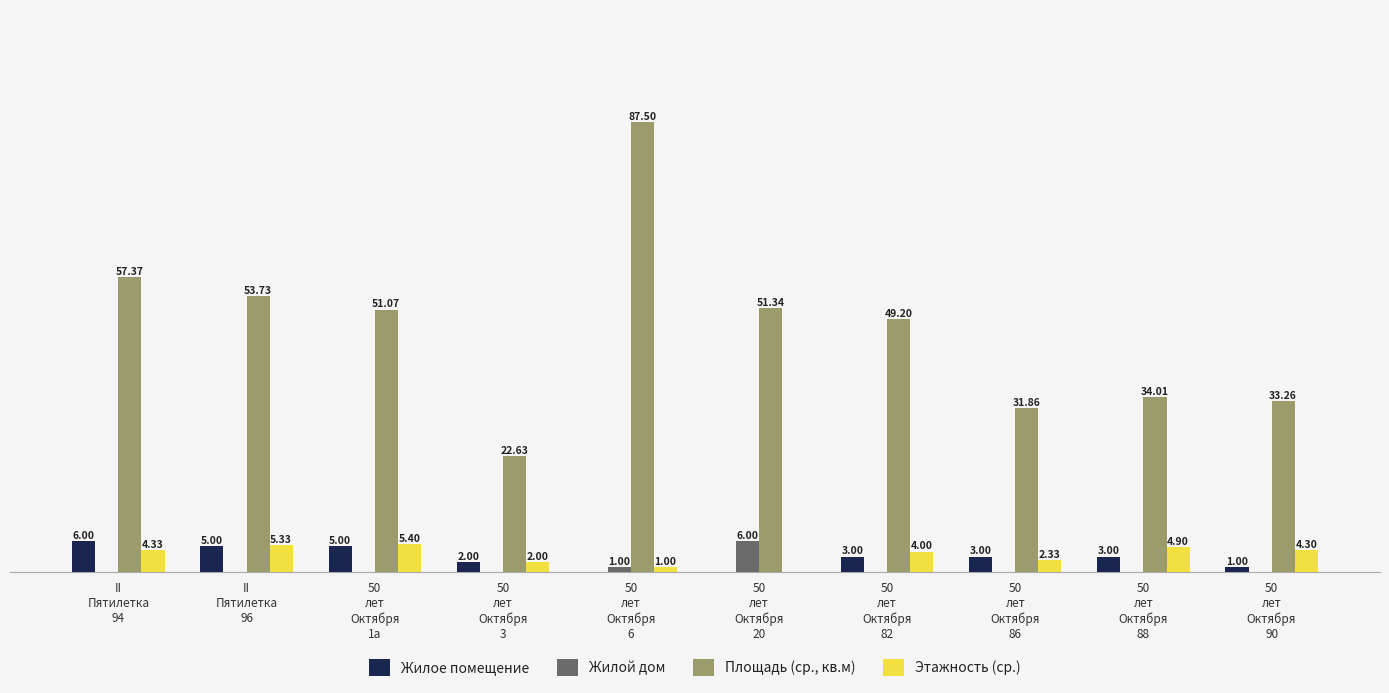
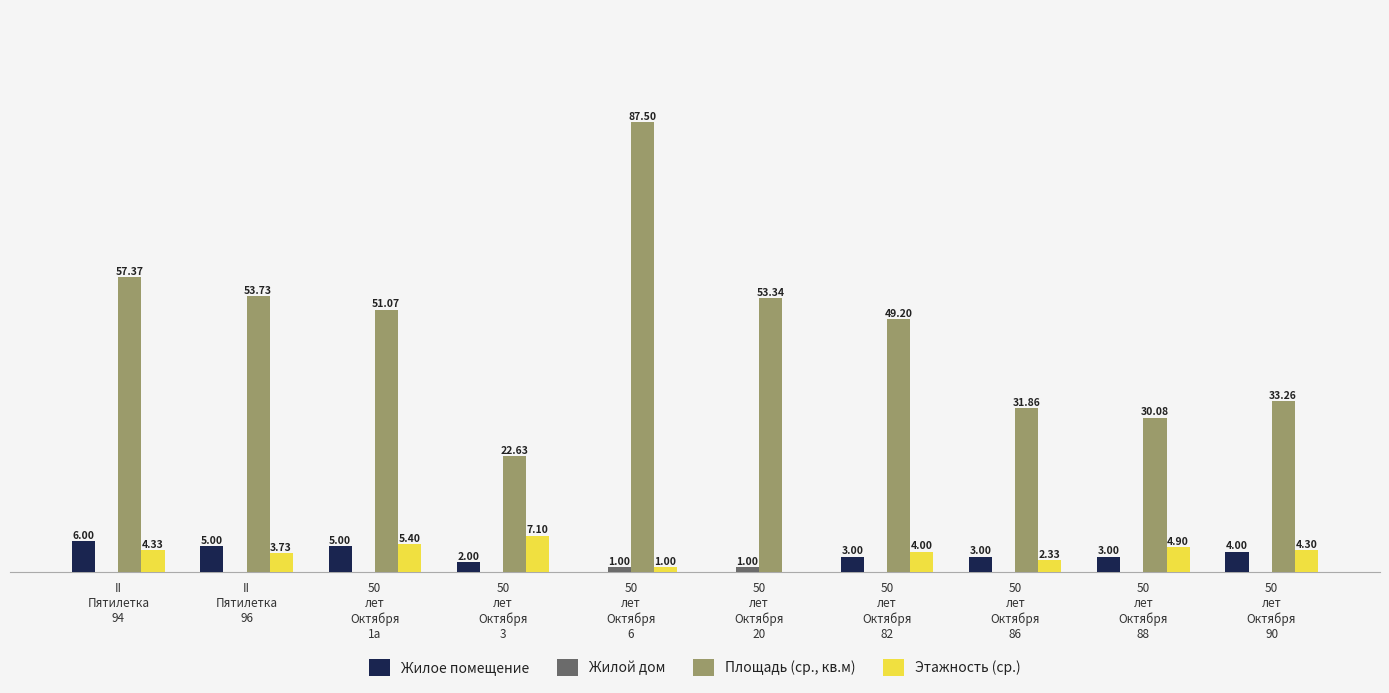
  {
    "Жилое помещение": {
      "II Пятилетка 94": 6.00,
      "II Пятилетка 96": 5.00,
      "50 лет Октября 1а": 5.00,
      "50 лет Октября 3": 2.00,
      "50 лет Октября 82": 3.00,
      "50 лет Октября 86": 3.00,
      "50 лет Октября 88": 3.00,
-     "50 лет Октября 90": 1.00
+     "50 лет Октября 90": 4.00
    },
    "Жилой дом": {
      "50 лет Октября 6": 1.00,
-     "50 лет Октября 20": 6.00
+     "50 лет Октября 20": 1.00
    },
    "Площадь (ср., кв.м)": {
      "II Пятилетка 94": 57.37,
      "II Пятилетка 96": 53.73,
      "50 лет Октября 1а": 51.07,
      "50 лет Октября 3": 22.63,
      "50 лет Октября 6": 87.50,
-     "50 лет Октября 20": 51.34,
+     "50 лет Октября 20": 53.34,
      "50 лет Октября 82": 49.20,
      "50 лет Октября 86": 31.86,
-     "50 лет Октября 88": 34.01,
+     "50 лет Октября 88": 30.08,
      "50 лет Октября 90": 33.26
    },
    "Этажность (ср.)": {
      "II Пятилетка 94": 4.33,
-     "II Пятилетка 96": 5.33,
+     "II Пятилетка 96": 3.73,
      "50 лет Октября 1а": 5.40,
-     "50 лет Октября 3": 2.00,
+     "50 лет Октября 3": 7.10,
      "50 лет Октября 6": 1.00,
      "50 лет Октября 82": 4.00,
      "50 лет Октября 86": 2.33,
      "50 лет Октября 88": 4.90,
      "50 лет Октября 90": 4.30
    }
  }
